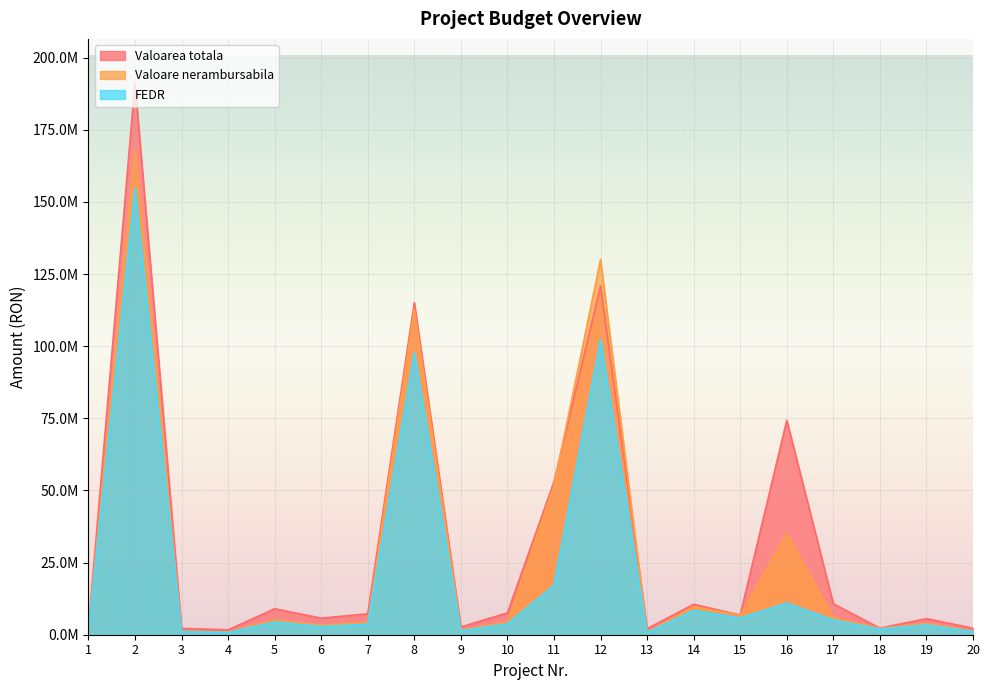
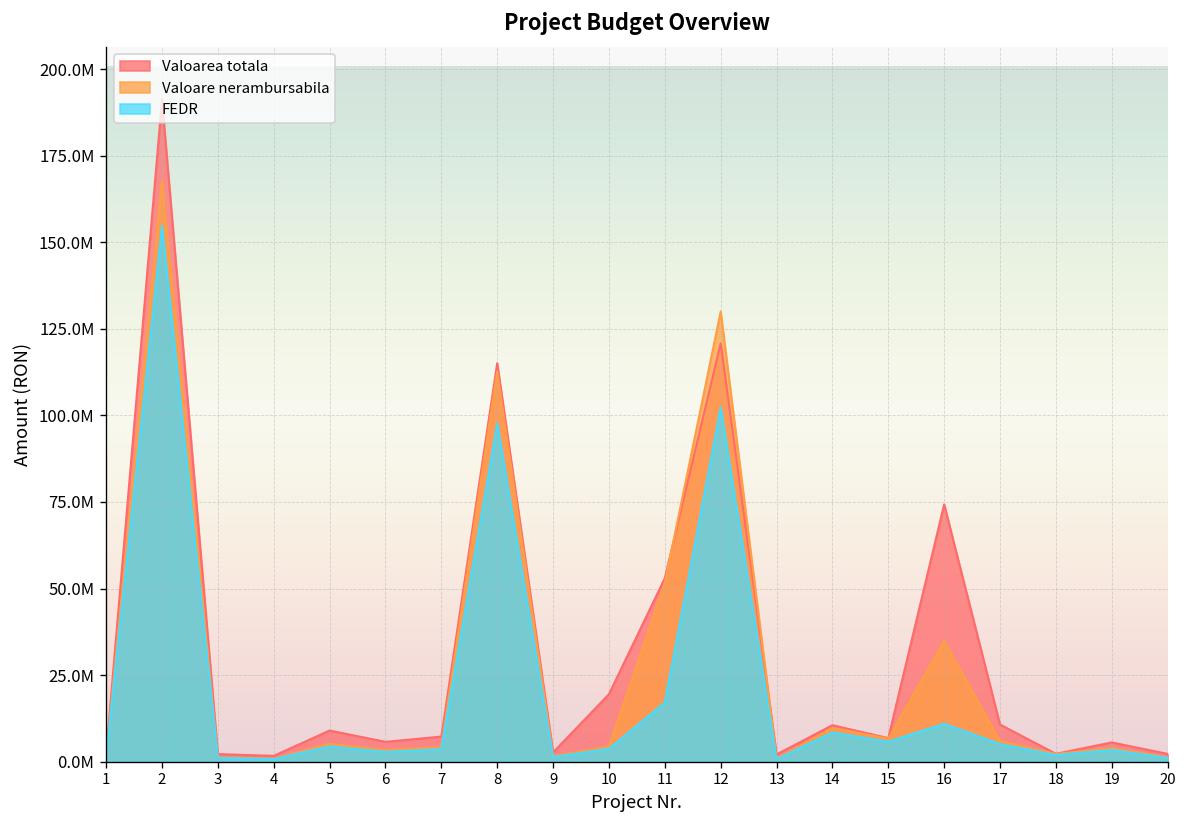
  {
    "Valoarea totala": {
      "1": 2000000,
      "3": 2000000,
      "5": 9000000,
      "6": 6000000,
      "7": 7000000,
      "8": 115000000,
      "9": 3000000,
-     "10": 8000000,
+     "10": 19000000,
      "11": 53000000,
      "12": 121000000,
      "13": 2000000,
      "16": 74000000,
      "17": 11000000,
      "19": 6000000,
      "20": 2000000
    },
    "Valoare nerambursabila": {
      "2": 168000000,
      "8": 113000000,
      "11": 52000000,
      "12": 130000000,
      "16": 35000000
    },
    "FEDR": {
      "2": 155000000,
      "8": 98000000,
      "11": 17000000,
      "12": 102000000,
      "14": 8000000,
      "16": 11000000
    }
  }
